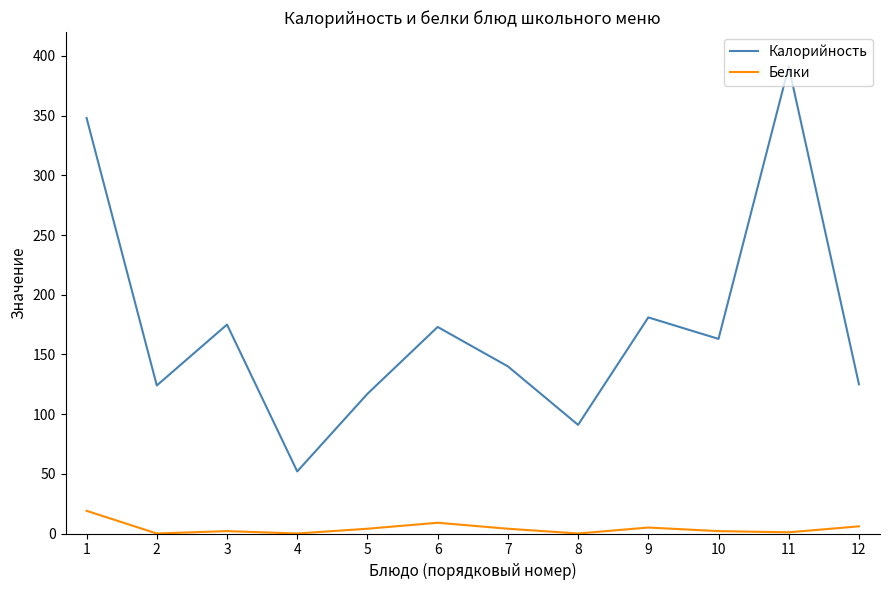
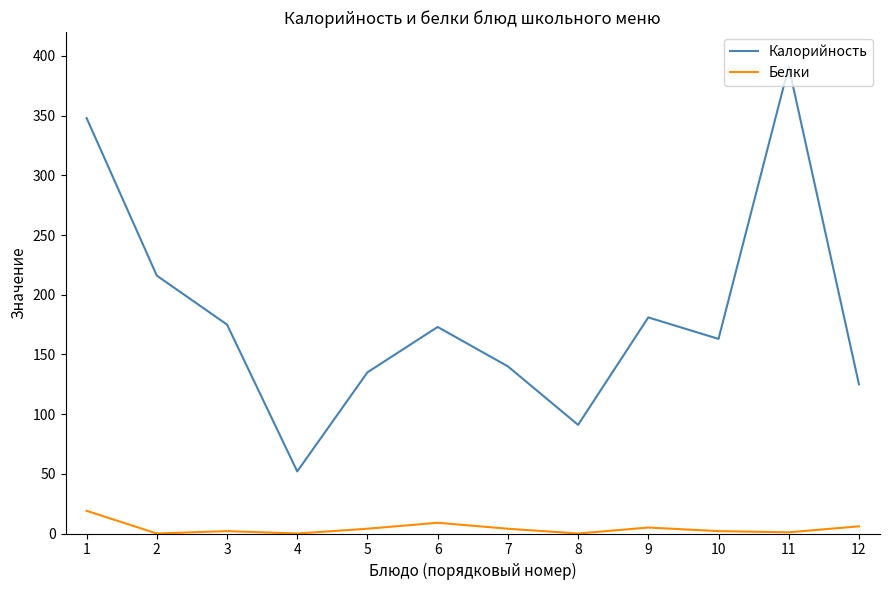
  {
    "Калорийность": {
      "1": 348,
-     "2": 124,
+     "2": 216,
      "3": 175,
      "4": 52,
-     "5": 117,
+     "5": 135,
      "6": 173,
      "7": 140,
      "8": 91,
      "9": 181,
      "10": 163,
      "12": 125
    },
    "Белки": {
      "1": 19,
      "2": 0,
      "3": 2,
      "4": 0,
      "5": 4,
      "6": 9,
      "7": 4,
      "8": 0,
      "9": 5,
      "10": 2,
      "11": 1,
      "12": 6
    }
  }
